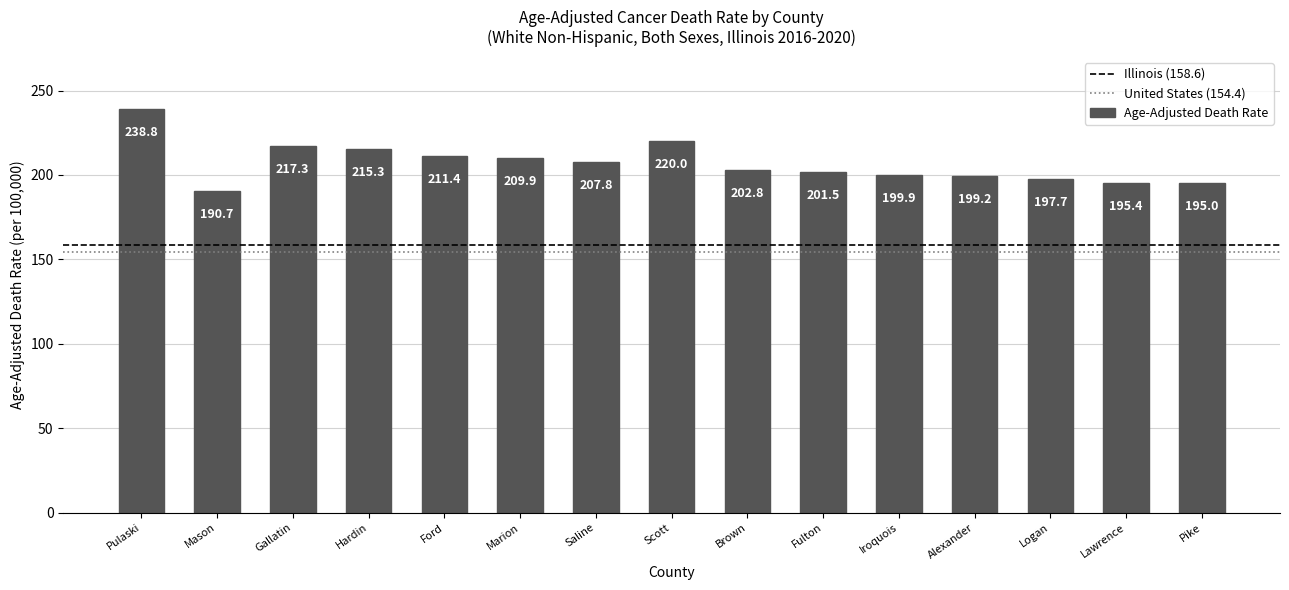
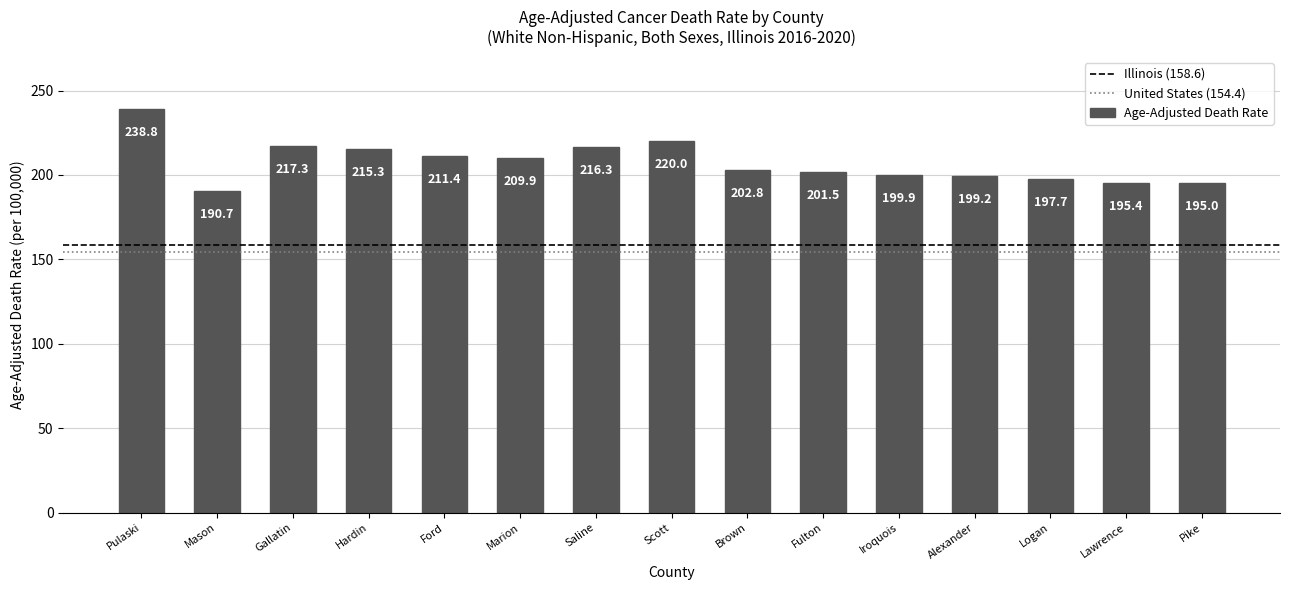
  {
    "Pulaski": 238.8,
    "Mason": 190.7,
    "Gallatin": 217.3,
    "Hardin": 215.3,
    "Ford": 211.4,
    "Marion": 209.9,
-   "Saline": 207.8,
+   "Saline": 216.3,
    "Scott": 220.0,
    "Brown": 202.8,
    "Fulton": 201.5,
    "Iroquois": 199.9,
    "Alexander": 199.2,
    "Logan": 197.7,
    "Lawrence": 195.4,
    "Pike": 195.0
  }
